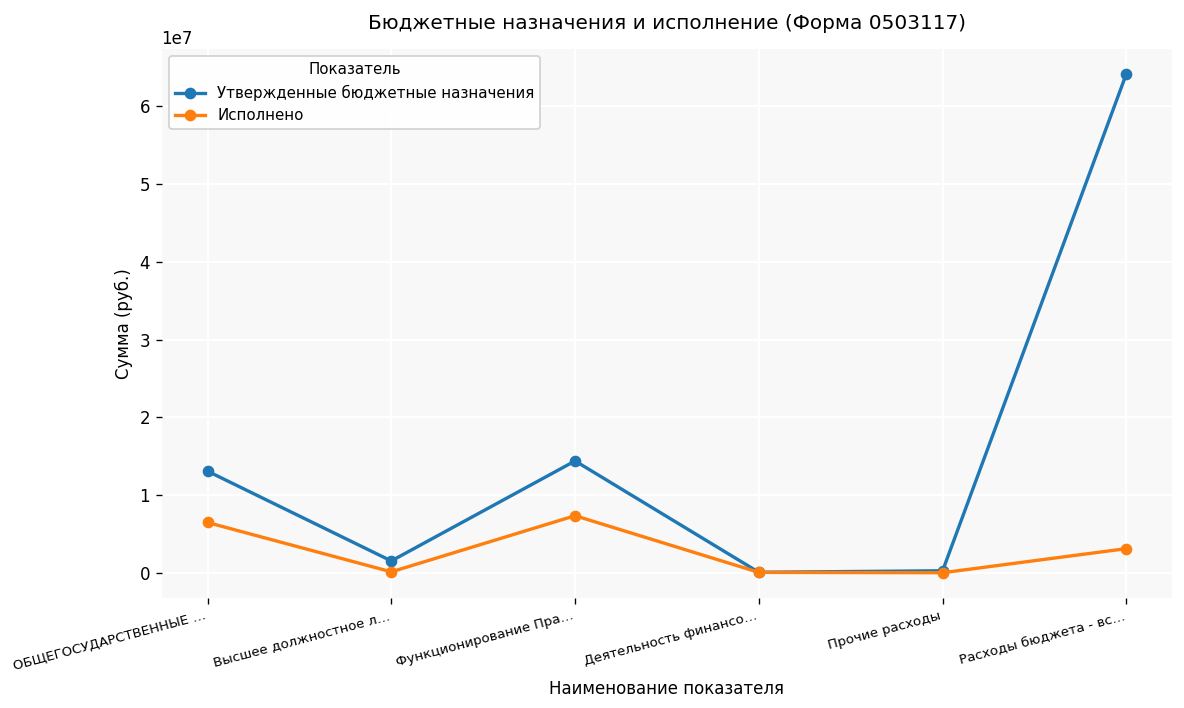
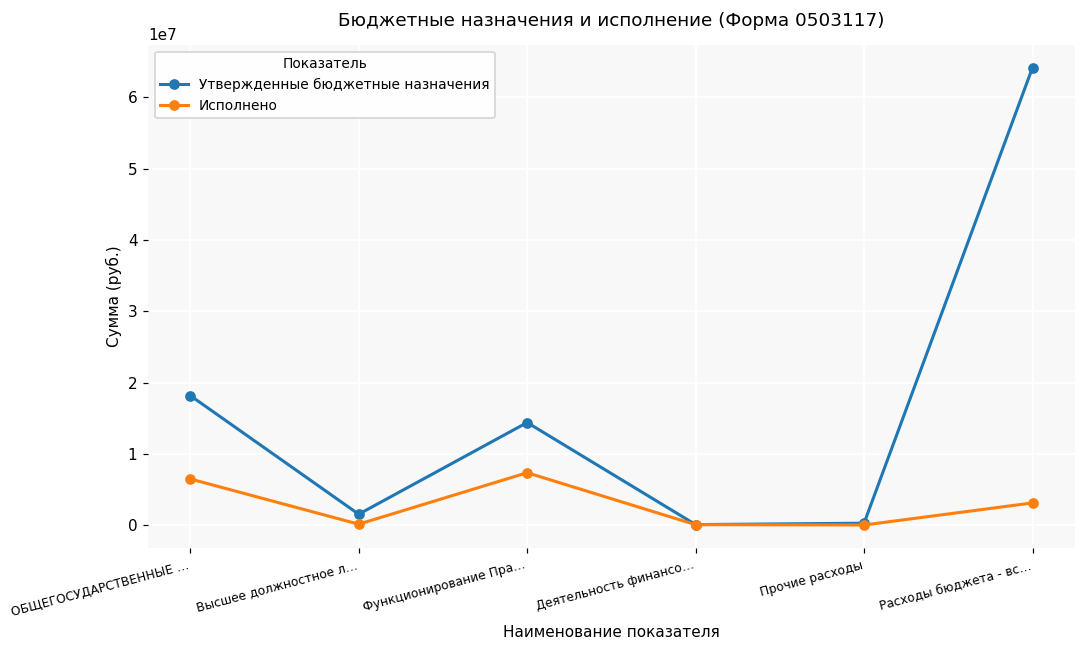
  {
    "Утвержденные бюджетные назначения": {
-     "ОБЩЕГОСУДАРСТВЕННЫЕ …": 13000000,
+     "ОБЩЕГОСУДАРСТВЕННЫЕ …": 18000000,
      "Высшее должностное л…": 2000000,
      "Функционирование Пра…": 14000000,
      "Расходы бюджета - вс…": 64000000
    },
    "Исполнено": {
      "ОБЩЕГОСУДАРСТВЕННЫЕ …": 7000000,
      "Высшее должностное л…": 0,
      "Функционирование Пра…": 7000000,
      "Расходы бюджета - вс…": 3000000
    }
  }
